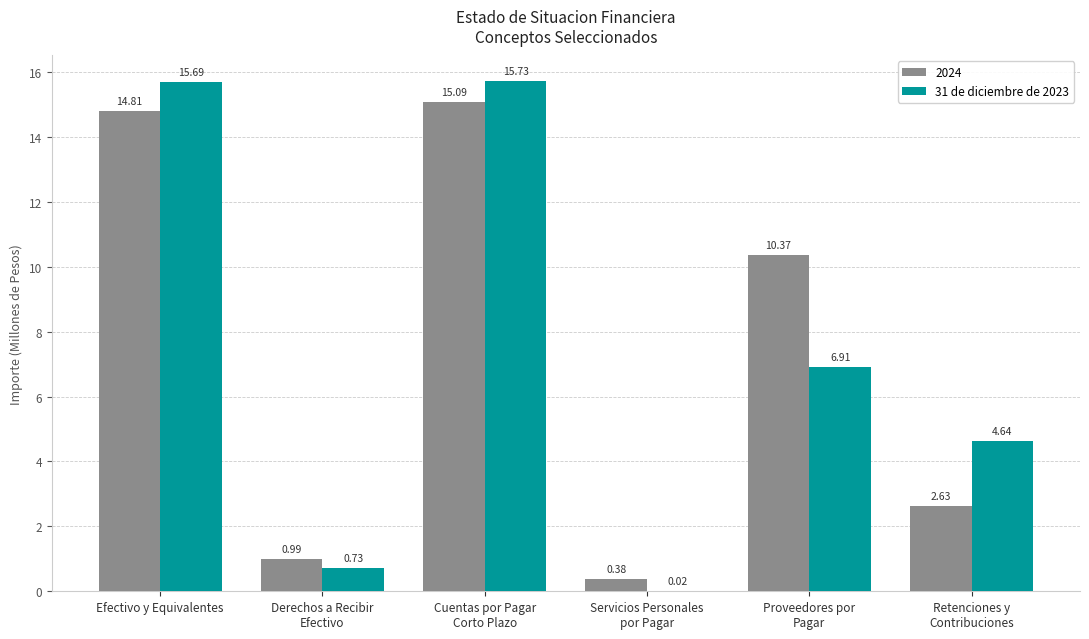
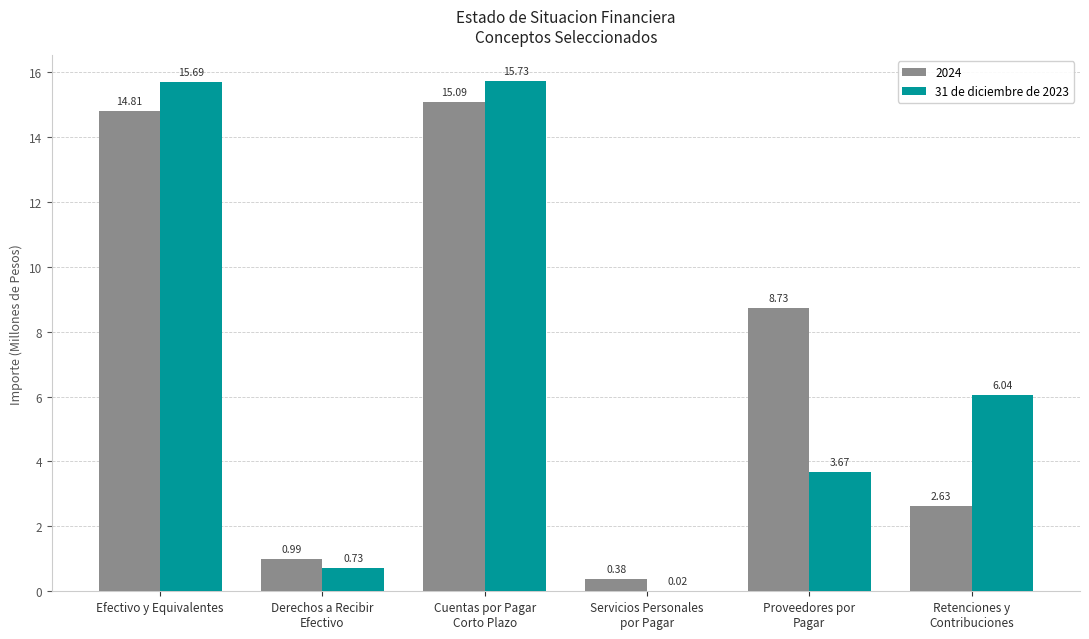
  {
    "2024": {
      "Efectivo y Equivalentes": 14.81,
      "Derechos a Recibir Efectivo": 0.99,
      "Cuentas por Pagar Corto Plazo": 15.09,
      "Servicios Personales por Pagar": 0.38,
-     "Proveedores por Pagar": 10.37,
+     "Proveedores por Pagar": 8.73,
      "Retenciones y Contribuciones": 2.63
    },
    "31 de diciembre de 2023": {
      "Efectivo y Equivalentes": 15.69,
      "Derechos a Recibir Efectivo": 0.73,
      "Cuentas por Pagar Corto Plazo": 15.73,
      "Servicios Personales por Pagar": 0.02,
-     "Proveedores por Pagar": 6.91,
-     "Retenciones y Contribuciones": 4.64
+     "Proveedores por Pagar": 3.67,
+     "Retenciones y Contribuciones": 6.04
    }
  }
